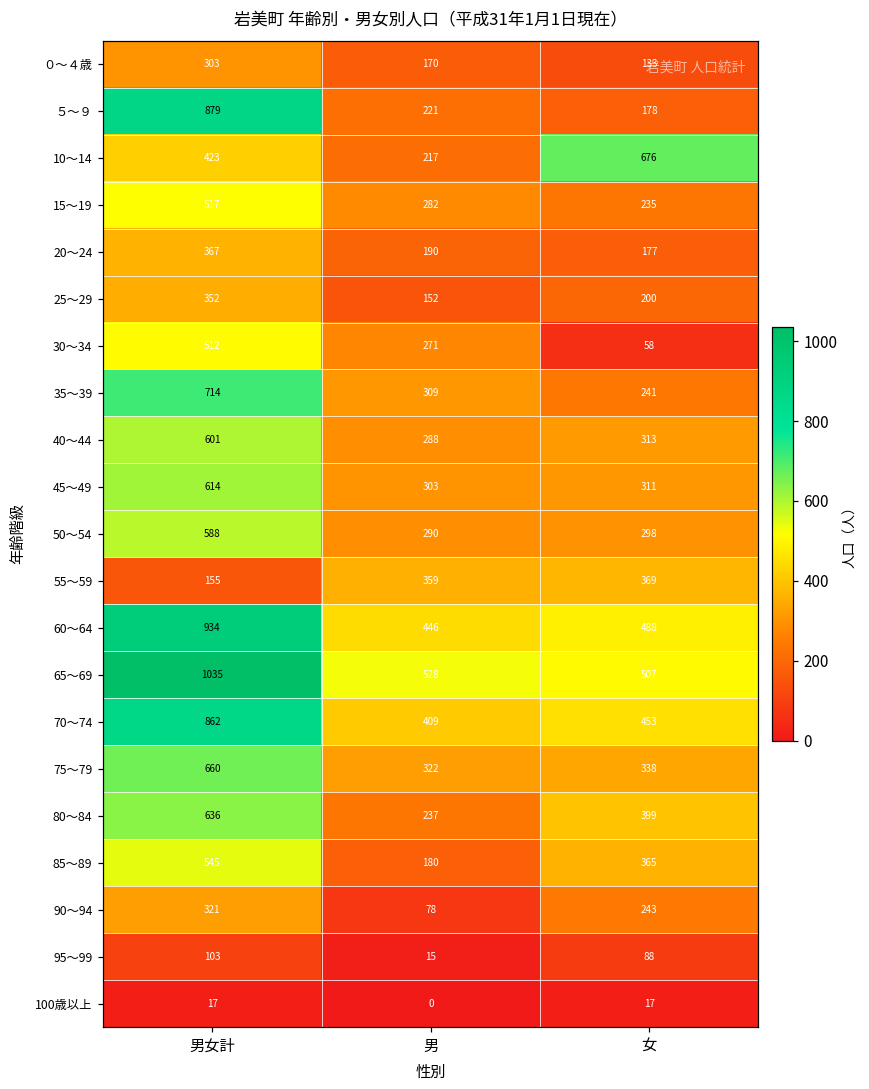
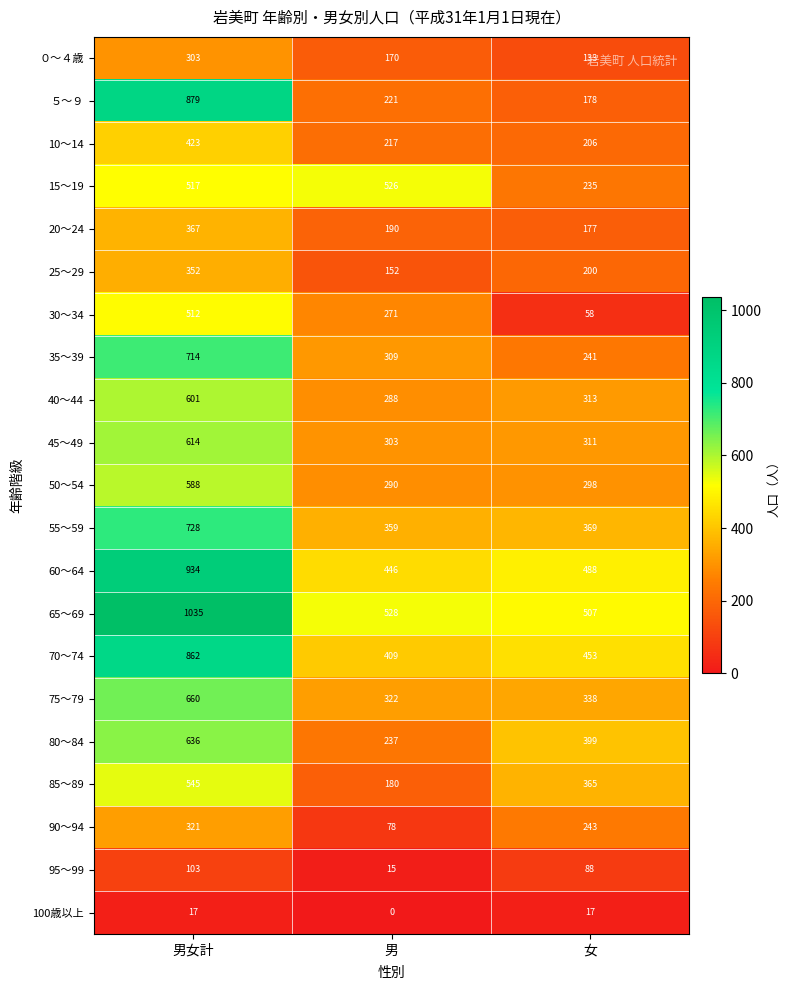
  {
    "０～４歳": {
      "男女計": 303,
      "男": 170
    },
    "５～９": {
      "男女計": 879,
      "男": 221,
      "女": 178
    },
    "10～14": {
      "男女計": 423,
      "男": 217,
-     "女": 676
+     "女": 206
    },
    "15～19": {
      "男女計": 517,
-     "男": 282,
+     "男": 526,
      "女": 235
    },
    "20～24": {
      "男女計": 367,
      "男": 190,
      "女": 177
    },
    "25～29": {
      "男女計": 352,
      "男": 152,
      "女": 200
    },
    "30～34": {
      "男女計": 512,
      "男": 271,
      "女": 58
    },
    "35～39": {
      "男女計": 714,
      "男": 309,
      "女": 241
    },
    "40～44": {
      "男女計": 601,
      "男": 288,
      "女": 313
    },
    "45～49": {
      "男女計": 614,
      "男": 303,
      "女": 311
    },
    "50～54": {
      "男女計": 588,
      "男": 290,
      "女": 298
    },
    "55～59": {
-     "男女計": 155,
+     "男女計": 728,
      "男": 359,
      "女": 369
    },
    "60～64": {
      "男女計": 934,
      "男": 446,
      "女": 488
    },
    "65～69": {
      "男女計": 1035,
      "男": 528,
      "女": 507
    },
    "70～74": {
      "男女計": 862,
      "男": 409,
      "女": 453
    },
    "75～79": {
      "男女計": 660,
      "男": 322,
      "女": 338
    },
    "80～84": {
      "男女計": 636,
      "男": 237,
      "女": 399
    },
    "85～89": {
      "男女計": 545,
      "男": 180,
      "女": 365
    },
    "90～94": {
      "男女計": 321,
      "男": 78,
      "女": 243
    },
    "95～99": {
      "男女計": 103,
      "男": 15,
      "女": 88
    },
    "100歳以上": {
      "男女計": 17,
      "男": 0,
      "女": 17
    }
  }
